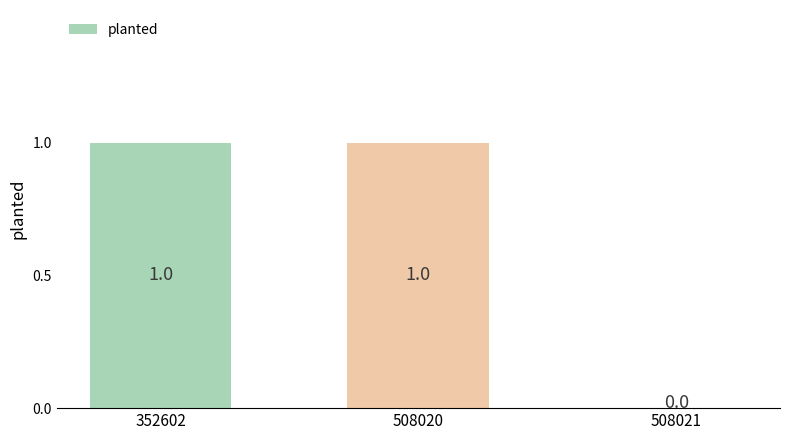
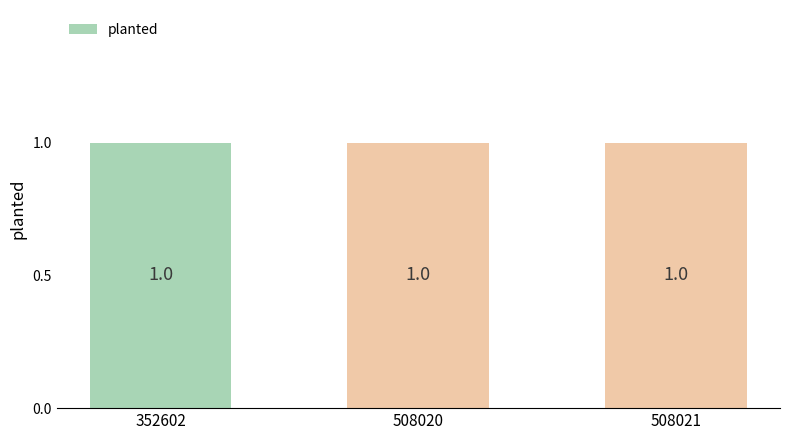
  {
    "352602": 1.0,
    "508020": 1.0,
-   "508021": 0.0
+   "508021": 1.0
  }
